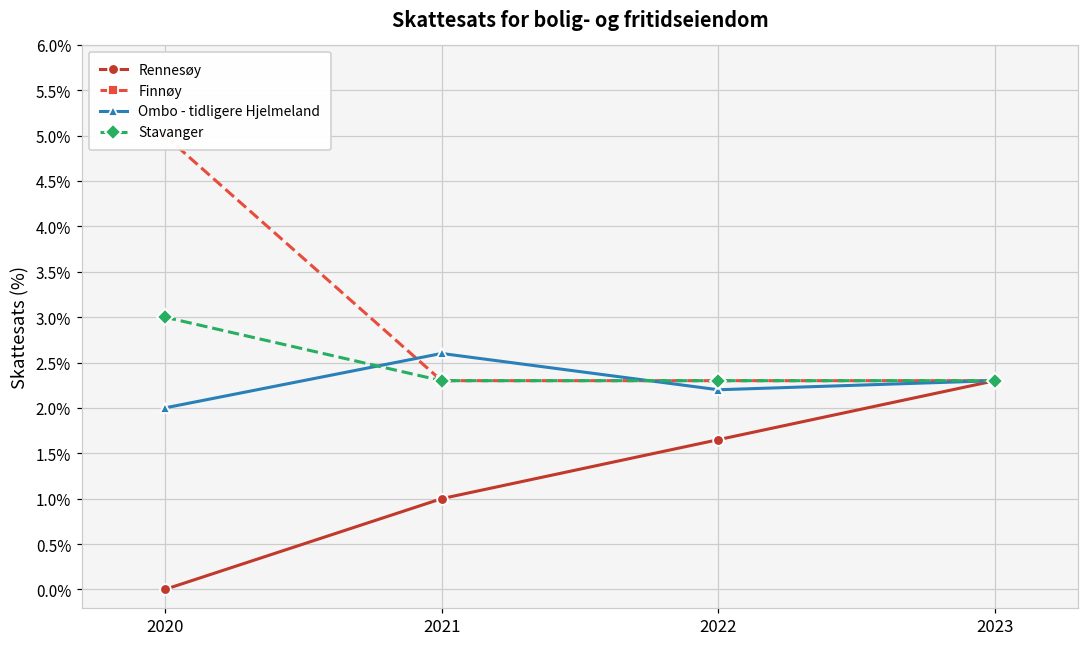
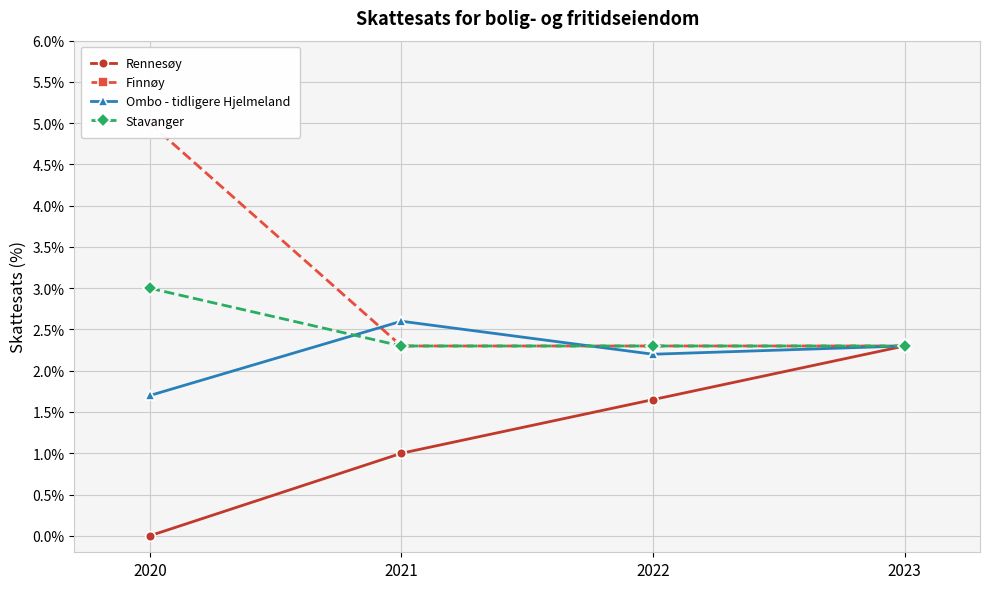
  {
    "Ombo - tidligere Hjelmeland": {
-     "2020": "2.0%",
+     "2020": "1.7%",
      "2021": "2.6%",
      "2022": "2.2%"
    },
    "Stavanger": {
      "2020": "3.0%"
    }
  }
